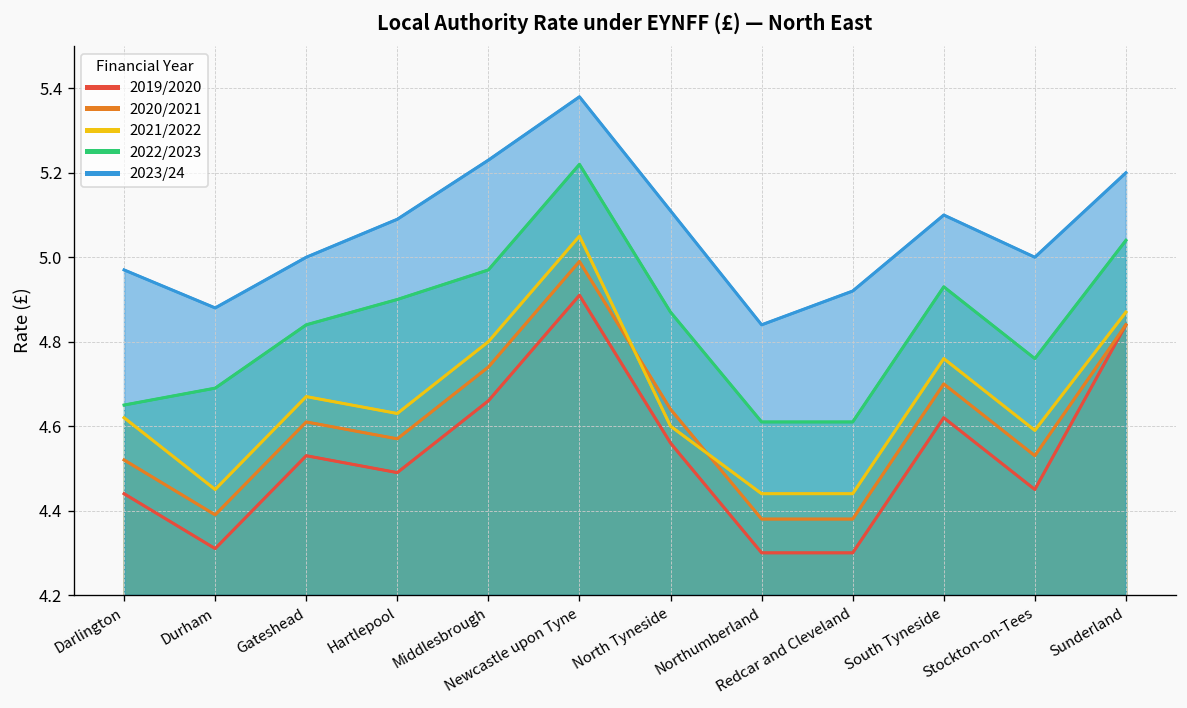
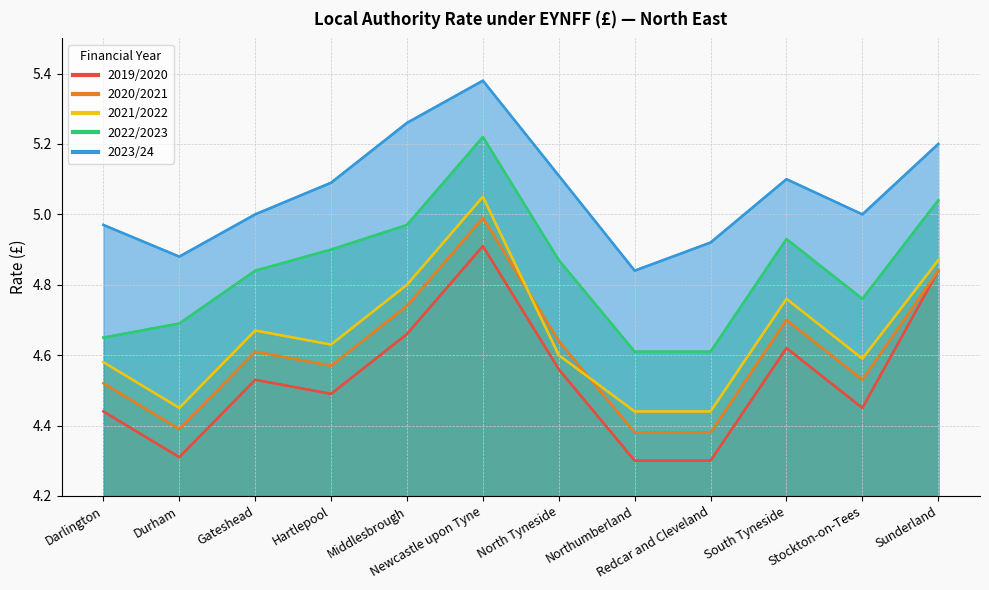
  {
    "2021/2022": {
-     "Darlington": 4.62,
+     "Darlington": 4.58,
      "Durham": 4.45,
      "Gateshead": 4.67,
      "Hartlepool": 4.63,
      "Middlesbrough": 4.80,
      "Newcastle upon Tyne": 5.05,
      "North Tyneside": 4.60,
      "Northumberland": 4.44,
      "Redcar and Cleveland": 4.44,
      "South Tyneside": 4.76,
      "Stockton-on-Tees": 4.59,
      "Sunderland": 4.87
    },
    "2022/2023": {
      "Darlington": 4.65,
      "Durham": 4.69,
      "Gateshead": 4.84,
      "Hartlepool": 4.90,
      "Middlesbrough": 4.97,
      "Newcastle upon Tyne": 5.22,
      "North Tyneside": 4.87,
      "Northumberland": 4.61,
      "Redcar and Cleveland": 4.61,
      "South Tyneside": 4.93,
      "Stockton-on-Tees": 4.76,
      "Sunderland": 5.04
    },
    "2023/24": {
      "Darlington": 4.97,
      "Durham": 4.88,
      "Gateshead": 5.00,
      "Hartlepool": 5.09,
-     "Middlesbrough": 5.23,
+     "Middlesbrough": 5.26,
      "Newcastle upon Tyne": 5.38,
      "North Tyneside": 5.11,
      "Northumberland": 4.84,
      "Redcar and Cleveland": 4.92,
      "South Tyneside": 5.10,
      "Stockton-on-Tees": 5.00,
      "Sunderland": 5.20
    }
  }
